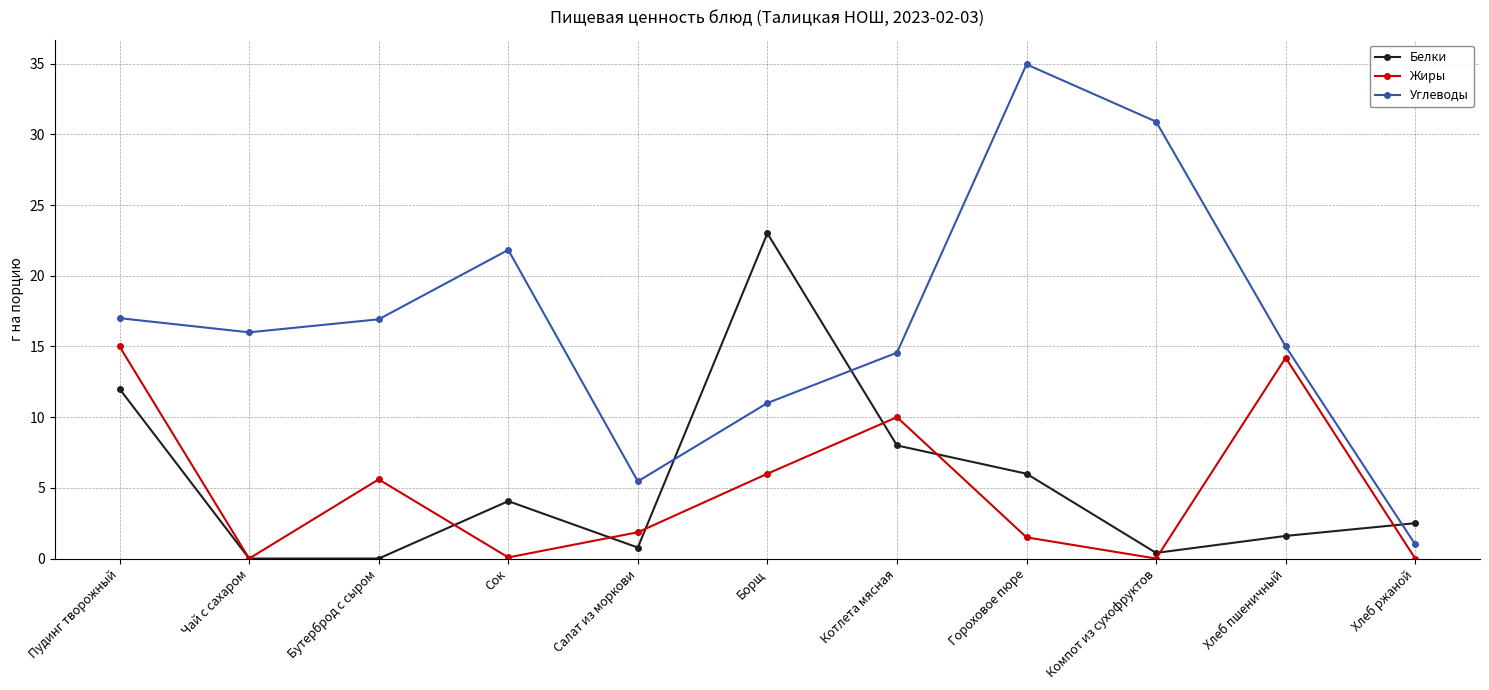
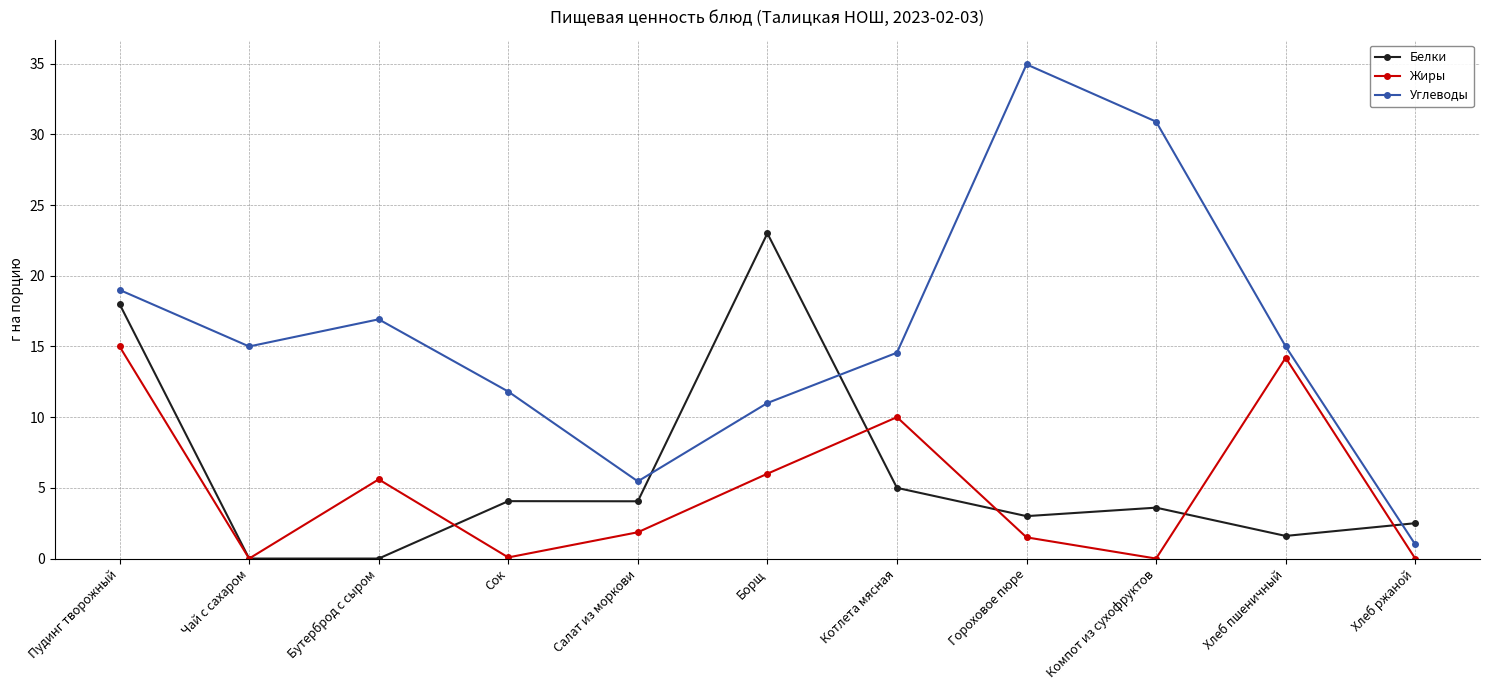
  {
    "Белки": {
-     "Пудинг творожный": 12,
+     "Пудинг творожный": 18,
      "Бутерброд с сыром": 0.0,
      "Сок": 4.1,
-     "Салат из моркови": 0.8,
+     "Салат из моркови": 4.1,
      "Борщ": 23.0,
-     "Котлета мясная": 8,
-     "Гороховое пюре": 6,
-     "Компот из сухофруктов": 0.4,
+     "Котлета мясная": 5,
+     "Гороховое пюре": 3,
+     "Компот из сухофруктов": 3.6,
      "Хлеб пшеничный": 1.6,
      "Хлеб ржаной": 2.5
    },
    "Жиры": {
      "Пудинг творожный": 15.0,
      "Бутерброд с сыром": 5.6,
      "Сок": 0.1,
      "Салат из моркови": 1.9,
      "Борщ": 6.0,
      "Котлета мясная": 10.0,
      "Гороховое пюре": 1.5,
      "Компот из сухофруктов": 0.0,
      "Хлеб пшеничный": 14.2,
      "Хлеб ржаной": 0.0
    },
    "Углеводы": {
-     "Пудинг творожный": 17,
-     "Чай с сахаром": 16,
+     "Пудинг творожный": 19,
+     "Чай с сахаром": 15,
      "Бутерброд с сыром": 16.9,
-     "Сок": 21.8,
+     "Сок": 11.8,
      "Салат из моркови": 5.5,
      "Борщ": 11.0,
      "Котлета мясная": 14.6,
      "Гороховое пюре": 35.0,
      "Компот из сухофруктов": 30.9,
      "Хлеб пшеничный": 15.0,
      "Хлеб ржаной": 1.0
    }
  }
